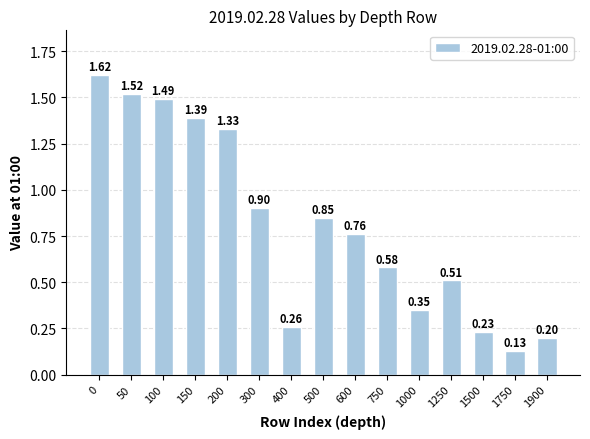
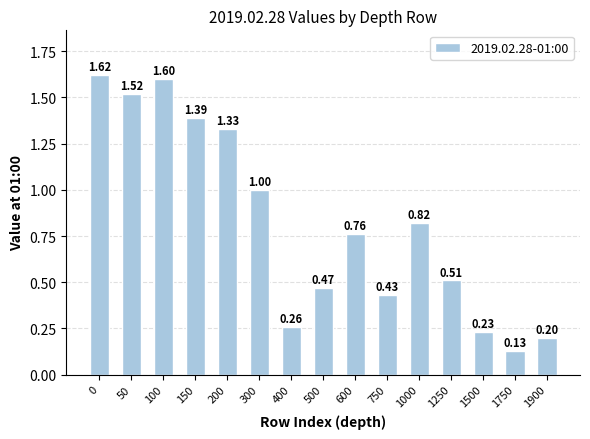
  {
    "0": 1.62,
    "50": 1.52,
-   "100": 1.49,
+   "100": 1.60,
    "150": 1.39,
    "200": 1.33,
-   "300": 0.90,
+   "300": 1.00,
    "400": 0.26,
-   "500": 0.85,
+   "500": 0.47,
    "600": 0.76,
-   "750": 0.58,
-   "1000": 0.35,
+   "750": 0.43,
+   "1000": 0.82,
    "1250": 0.51,
    "1500": 0.23,
    "1750": 0.13,
    "1900": 0.20
  }
